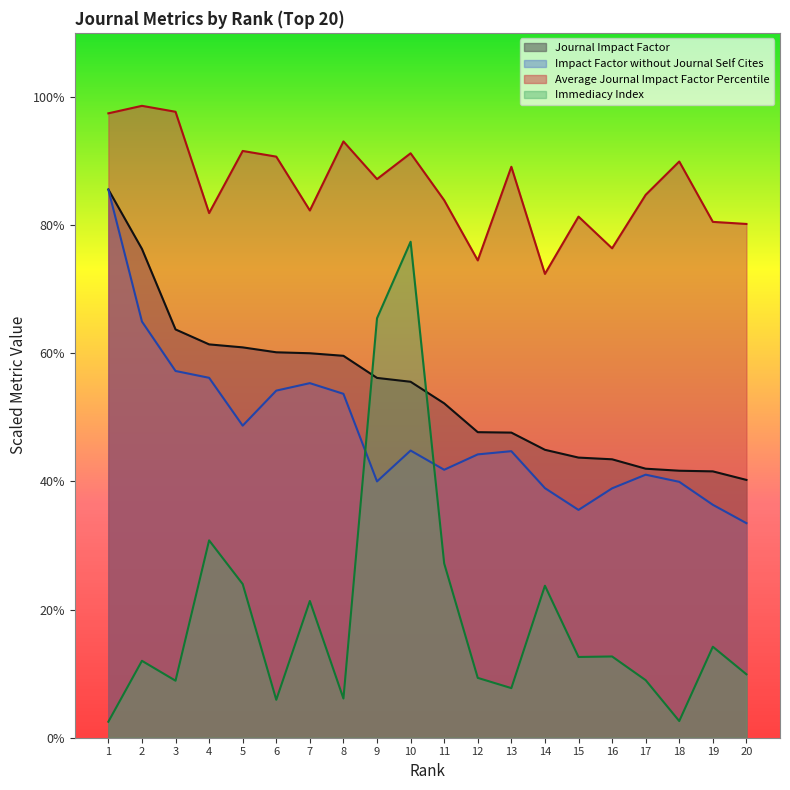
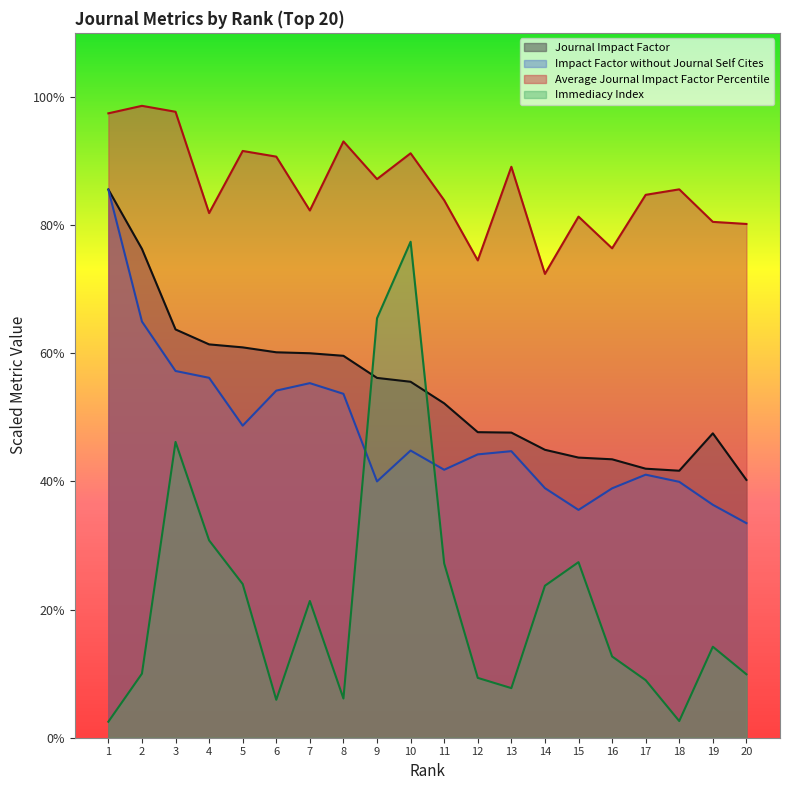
  {
    "Journal Impact Factor": {
      "2": "76%",
      "3": "64%",
      "4": "61%",
      "5": "61%",
      "6": "60%",
      "7": "60%",
      "8": "60%",
      "9": "56%",
      "10": "56%",
      "11": "52%",
      "12": "48%",
      "13": "48%",
      "14": "45%",
      "15": "44%",
      "16": "43%",
      "17": "42%",
      "18": "42%",
-     "19": "42%",
+     "19": "48%",
      "20": "40%"
    },
    "Impact Factor without Journal Self Cites": {
      "2": "65%",
      "3": "57%",
      "4": "56%",
      "5": "49%",
      "6": "54%",
      "7": "55%",
      "8": "54%",
      "9": "40%",
      "10": "45%",
      "11": "42%",
      "12": "44%",
      "13": "45%",
      "14": "39%",
      "15": "36%",
      "16": "39%",
      "17": "41%",
      "18": "40%",
      "19": "36%",
      "20": "33%"
    },
    "Average Journal Impact Factor Percentile": {
      "1": "97%",
      "2": "99%",
      "3": "98%",
      "4": "82%",
      "5": "92%",
      "6": "91%",
      "7": "82%",
      "8": "93%",
      "9": "87%",
      "10": "91%",
      "11": "84%",
      "12": "74%",
      "13": "89%",
      "14": "72%",
      "15": "81%",
      "16": "76%",
      "17": "85%",
-     "18": "90%",
+     "18": "86%",
      "19": "81%",
      "20": "80%"
    },
    "Immediacy Index": {
      "1": "3%",
-     "2": "12%",
-     "3": "9%",
+     "2": "10%",
+     "3": "46%",
      "4": "31%",
      "5": "24%",
      "6": "6%",
      "7": "21%",
      "8": "6%",
      "9": "65%",
      "10": "77%",
      "11": "27%",
      "12": "9%",
      "13": "8%",
      "14": "24%",
-     "15": "13%",
+     "15": "27%",
      "16": "13%",
      "17": "9%",
      "18": "3%",
      "19": "14%",
      "20": "10%"
    }
  }
